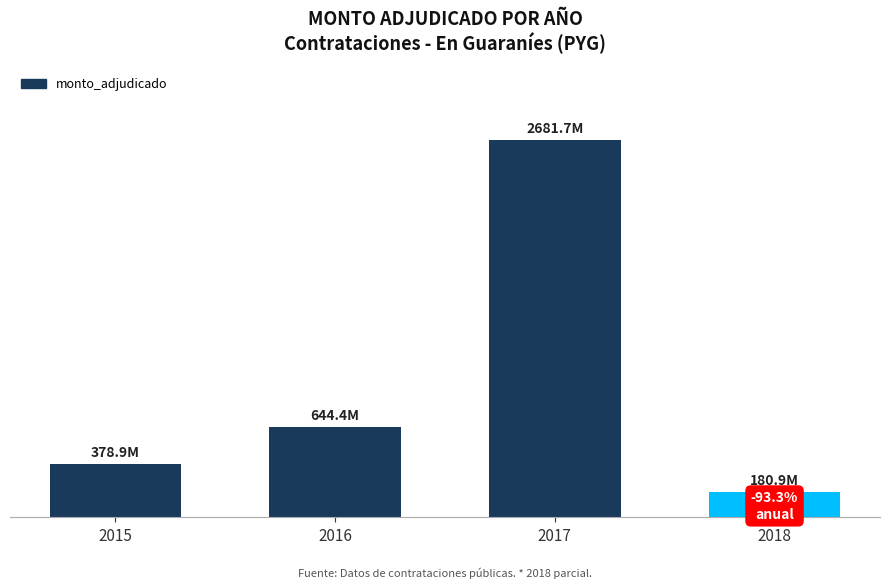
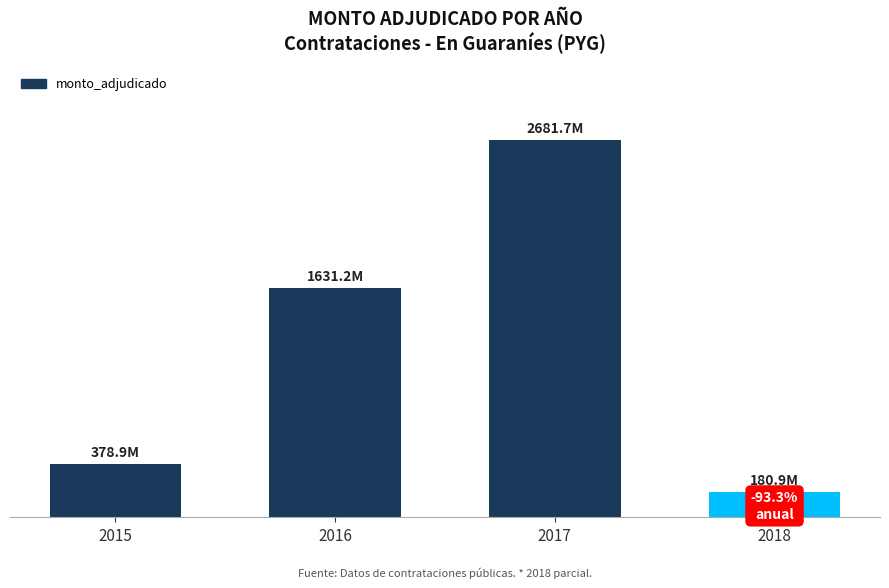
  {
    "2015": "378.9M",
-   "2016": "644.4M",
+   "2016": "1631.2M",
    "2017": "2681.7M"
  }
